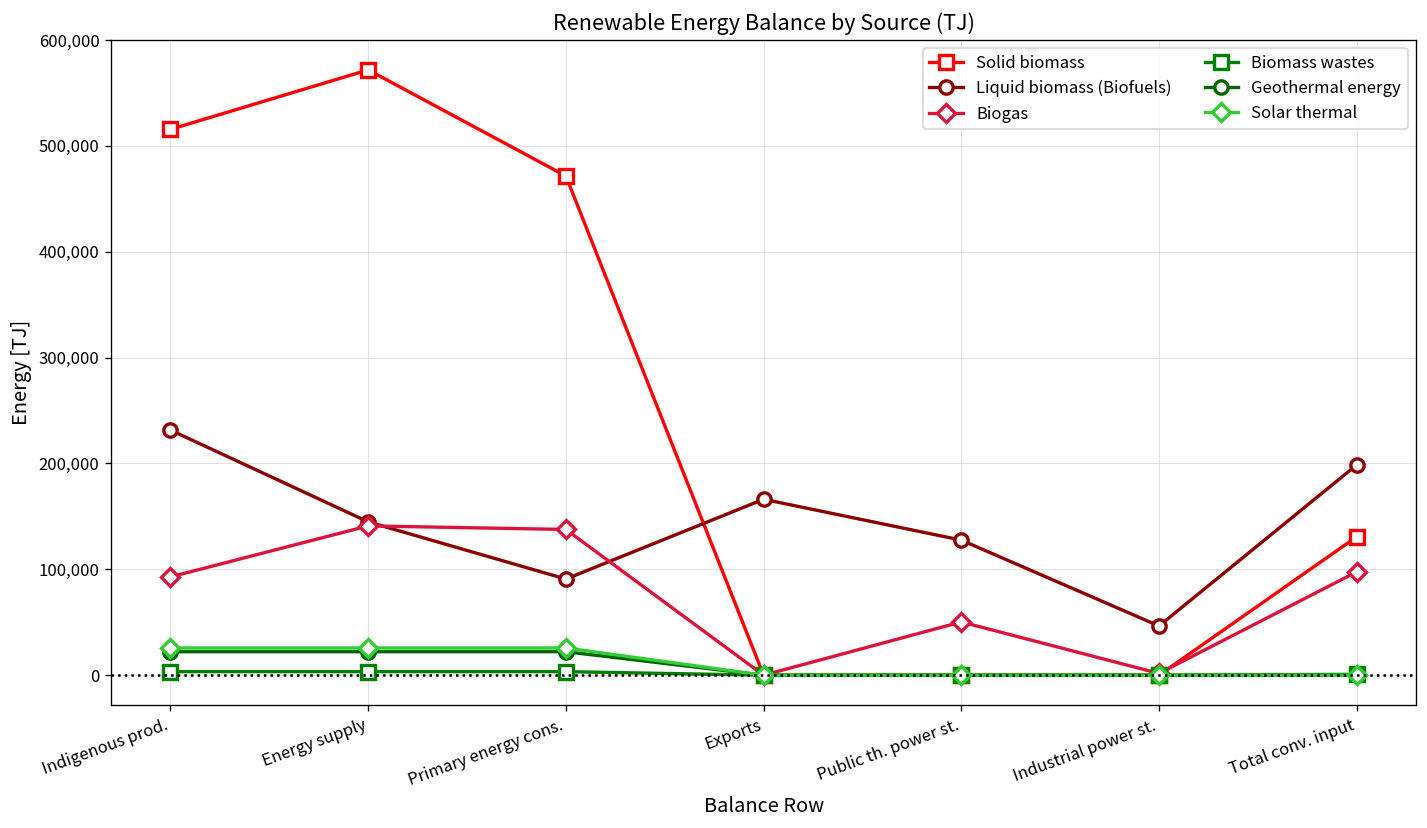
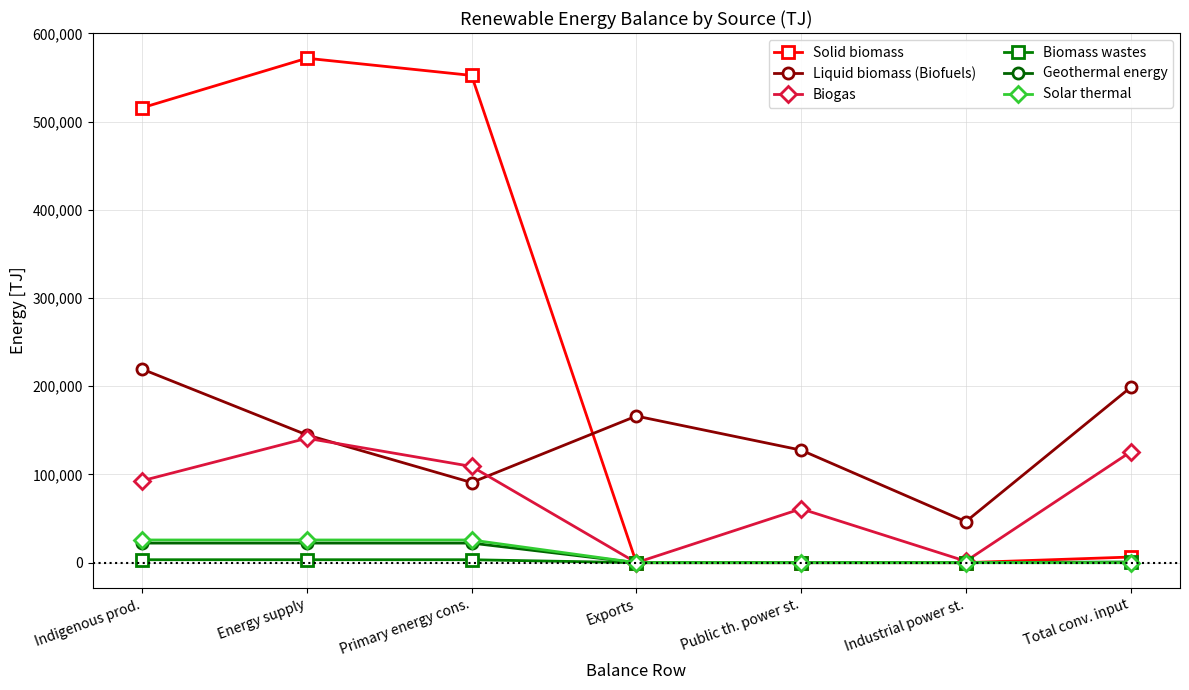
  {
    "Solid biomass": {
      "Indigenous prod.": "520,000",
      "Energy supply": "570,000",
-     "Primary energy cons.": "470,000",
-     "Total conv. input": "130,000"
+     "Primary energy cons.": "550,000",
+     "Total conv. input": "10,000"
    },
    "Liquid biomass (Biofuels)": {
-     "Indigenous prod.": "230,000",
+     "Indigenous prod.": "220,000",
      "Energy supply": "140,000",
      "Primary energy cons.": "90,000",
      "Exports": "170,000",
      "Public th. power st.": "130,000",
      "Industrial power st.": "50,000",
      "Total conv. input": "200,000"
    },
    "Biogas": {
      "Indigenous prod.": "90,000",
      "Energy supply": "140,000",
-     "Primary energy cons.": "140,000",
-     "Public th. power st.": "50,000",
-     "Total conv. input": "100,000"
+     "Primary energy cons.": "110,000",
+     "Public th. power st.": "60,000",
+     "Total conv. input": "130,000"
    },
    "Solar thermal": {
      "Indigenous prod.": "30,000",
      "Energy supply": "30,000",
      "Primary energy cons.": "30,000"
    }
  }
